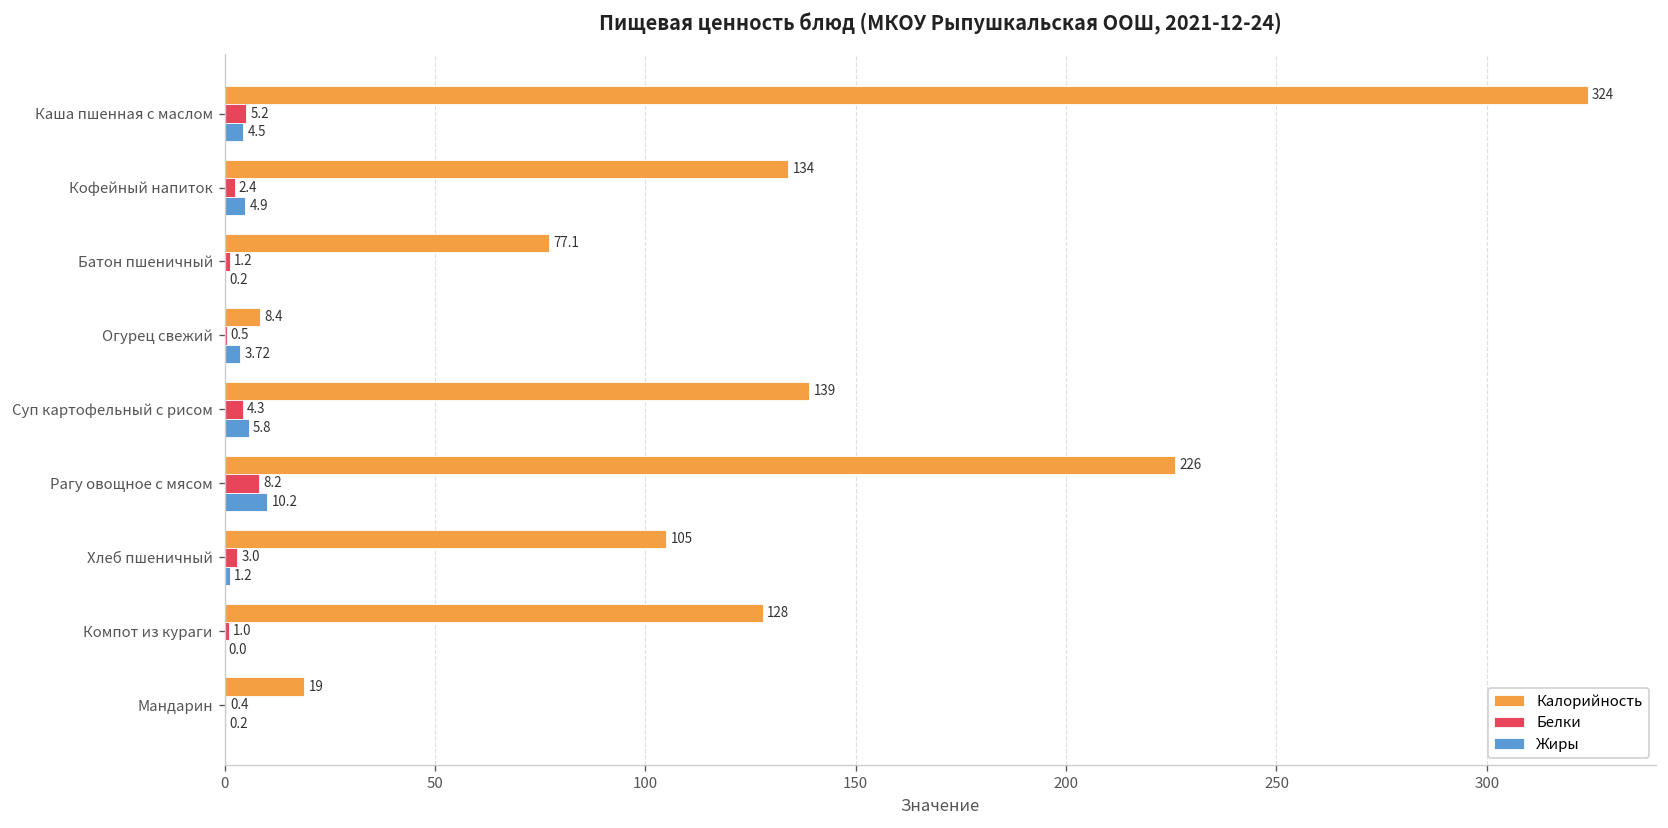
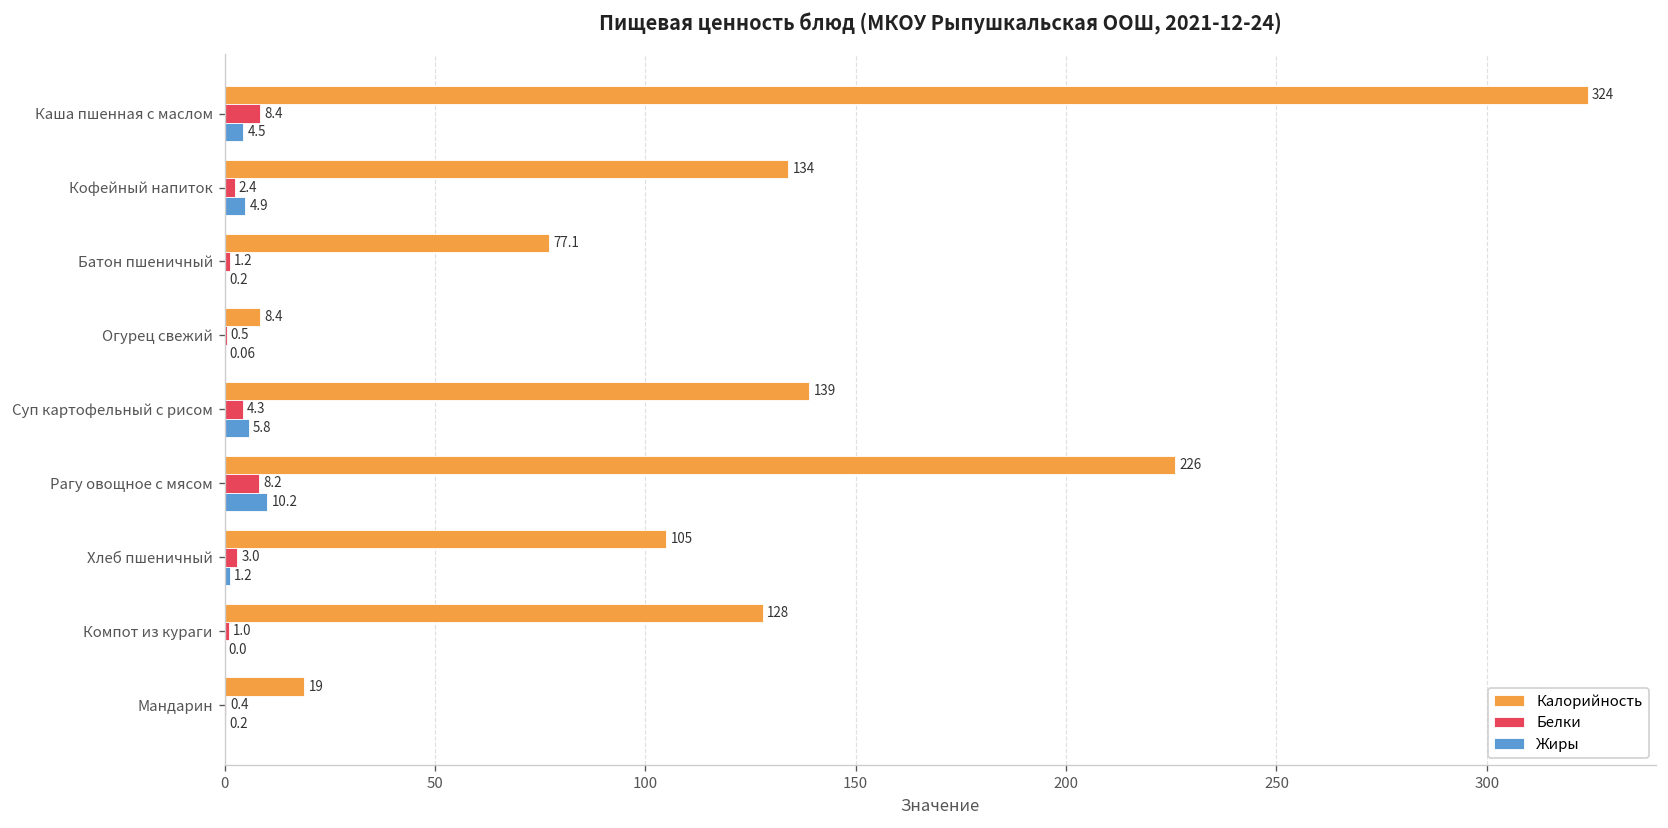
  {
    "Калорийность": {
      "Каша пшенная с маслом": 324,
      "Кофейный напиток": 134,
      "Батон пшеничный": 77.1,
      "Огурец свежий": 8.4,
      "Суп картофельный с рисом": 139,
      "Рагу овощное с мясом": 226,
      "Хлеб пшеничный": 105,
      "Компот из кураги": 128,
      "Мандарин": 19
    },
    "Белки": {
-     "Каша пшенная с маслом": 5.2,
+     "Каша пшенная с маслом": 8.4,
      "Кофейный напиток": 2.4,
      "Батон пшеничный": 1.2,
      "Огурец свежий": 0.5,
      "Суп картофельный с рисом": 4.3,
      "Рагу овощное с мясом": 8.2,
      "Хлеб пшеничный": 3.0,
      "Компот из кураги": 1.0,
      "Мандарин": 0.4
    },
    "Жиры": {
      "Каша пшенная с маслом": 4.5,
      "Кофейный напиток": 4.9,
      "Батон пшеничный": 0.2,
-     "Огурец свежий": 3.72,
+     "Огурец свежий": 0.06,
      "Суп картофельный с рисом": 5.8,
      "Рагу овощное с мясом": 10.2,
      "Хлеб пшеничный": 1.2,
      "Компот из кураги": 0.0,
      "Мандарин": 0.2
    }
  }
